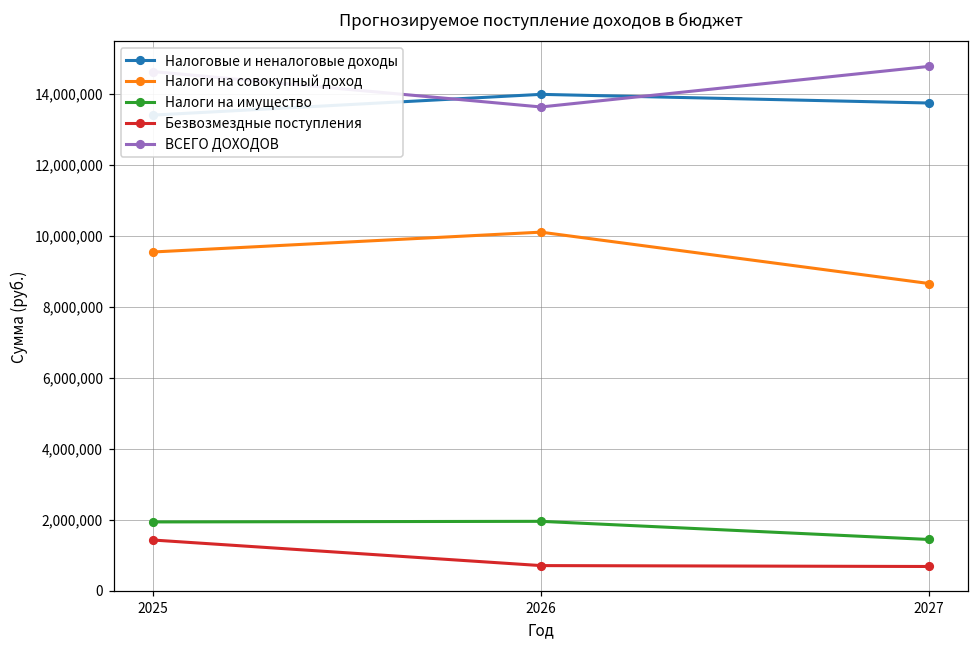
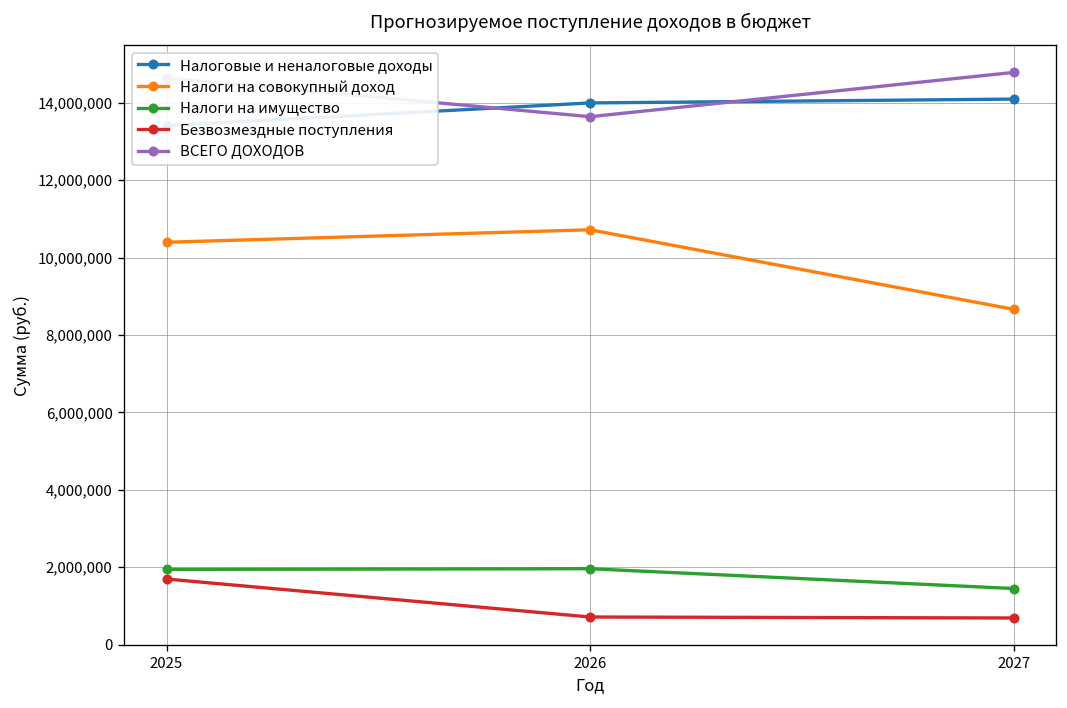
  {
    "Налоговые и неналоговые доходы": {
      "2026": "14,000,000",
-     "2027": "13,800,000"
+     "2027": "14,100,000"
    },
    "Налоги на совокупный доход": {
-     "2025": "9,600,000",
-     "2026": "10,100,000",
+     "2025": "10,400,000",
+     "2026": "10,700,000",
      "2027": "8,700,000"
    },
    "Налоги на имущество": {
      "2025": "1,900,000",
      "2026": "2,000,000",
      "2027": "1,500,000"
    },
    "Безвозмездные поступления": {
-     "2025": "1,400,000",
+     "2025": "1,700,000",
      "2026": "700,000",
      "2027": "700,000"
    },
    "ВСЕГО ДОХОДОВ": {
      "2026": "13,600,000",
      "2027": "14,800,000"
    }
  }
